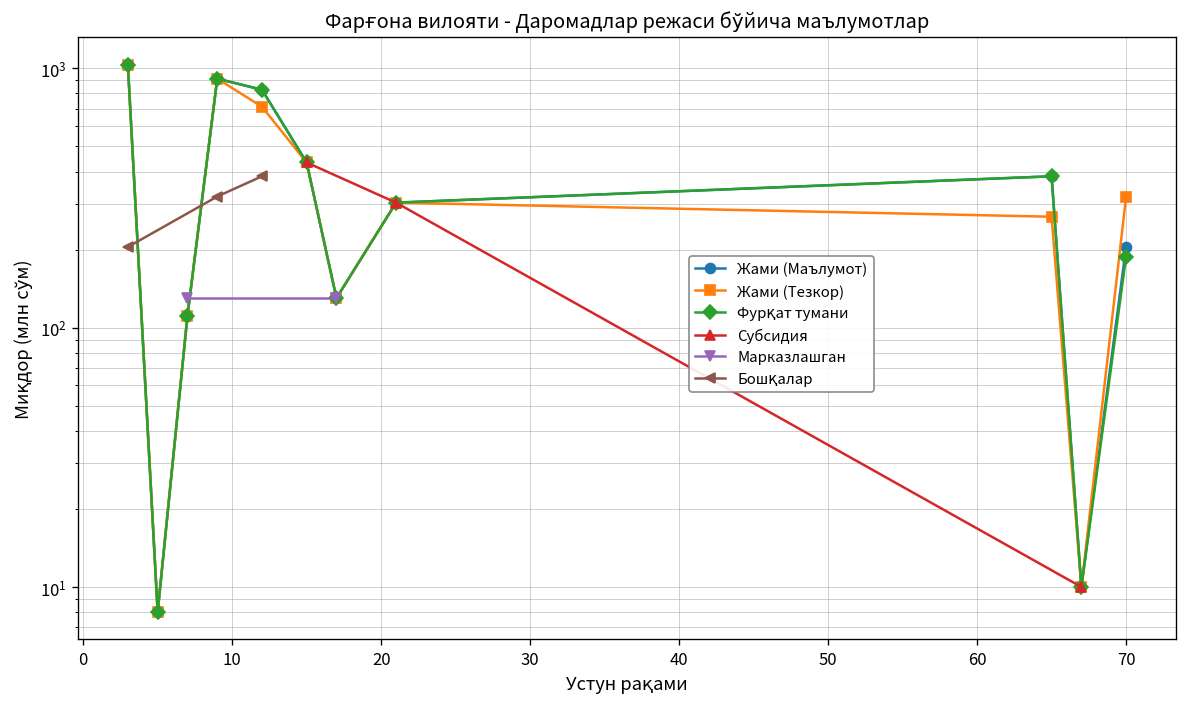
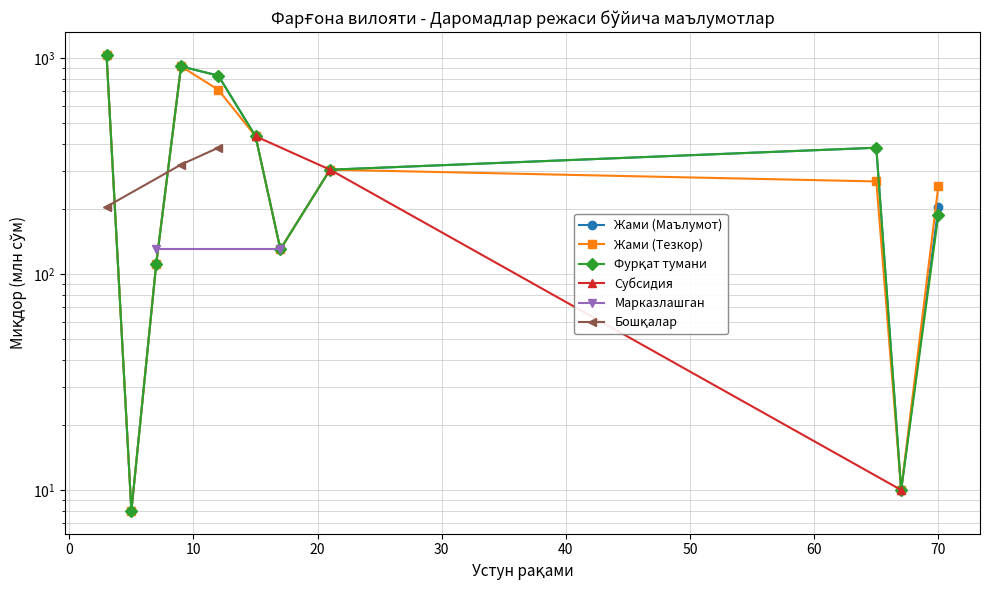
  {
    "Жами (Маълумот)": {
      "70": 200
    },
    "Жами (Тезкор)": {
-     "70": 320
+     "70": 260
    },
    "Фурқат тумани": {
      "70": 190
    }
  }
